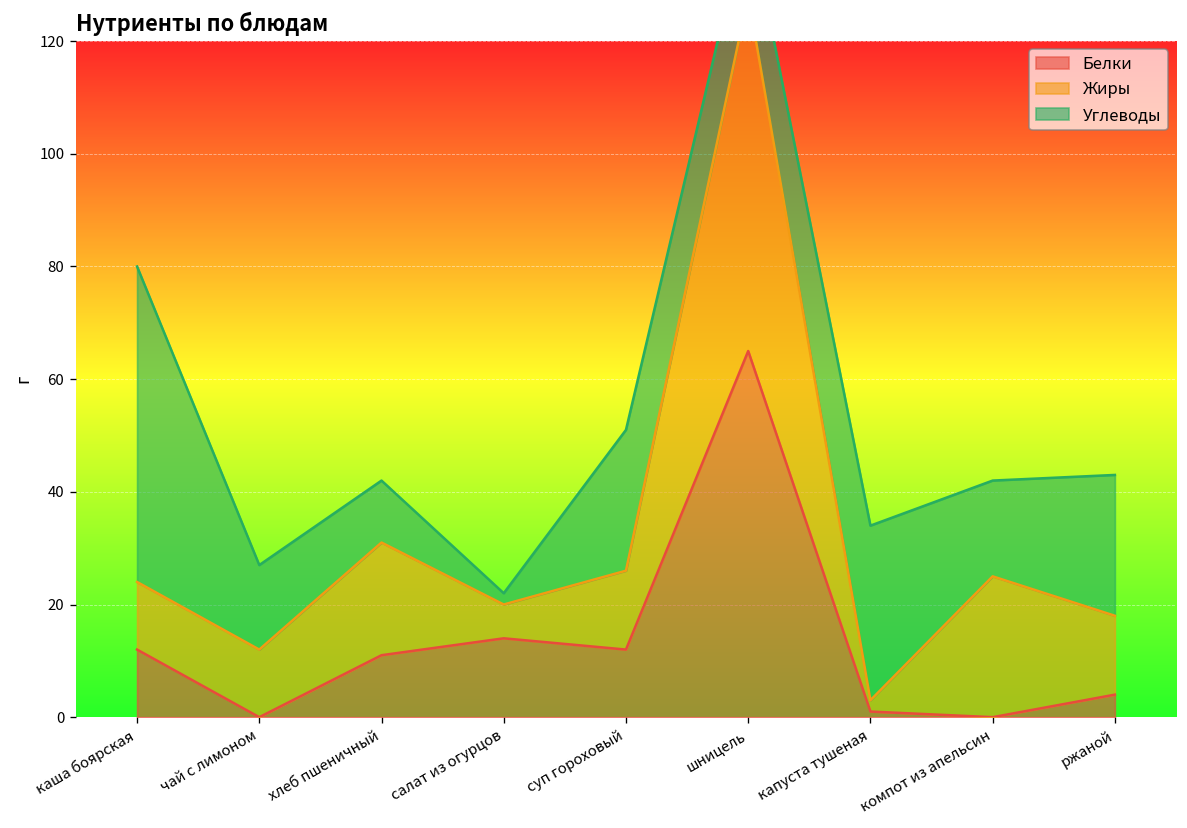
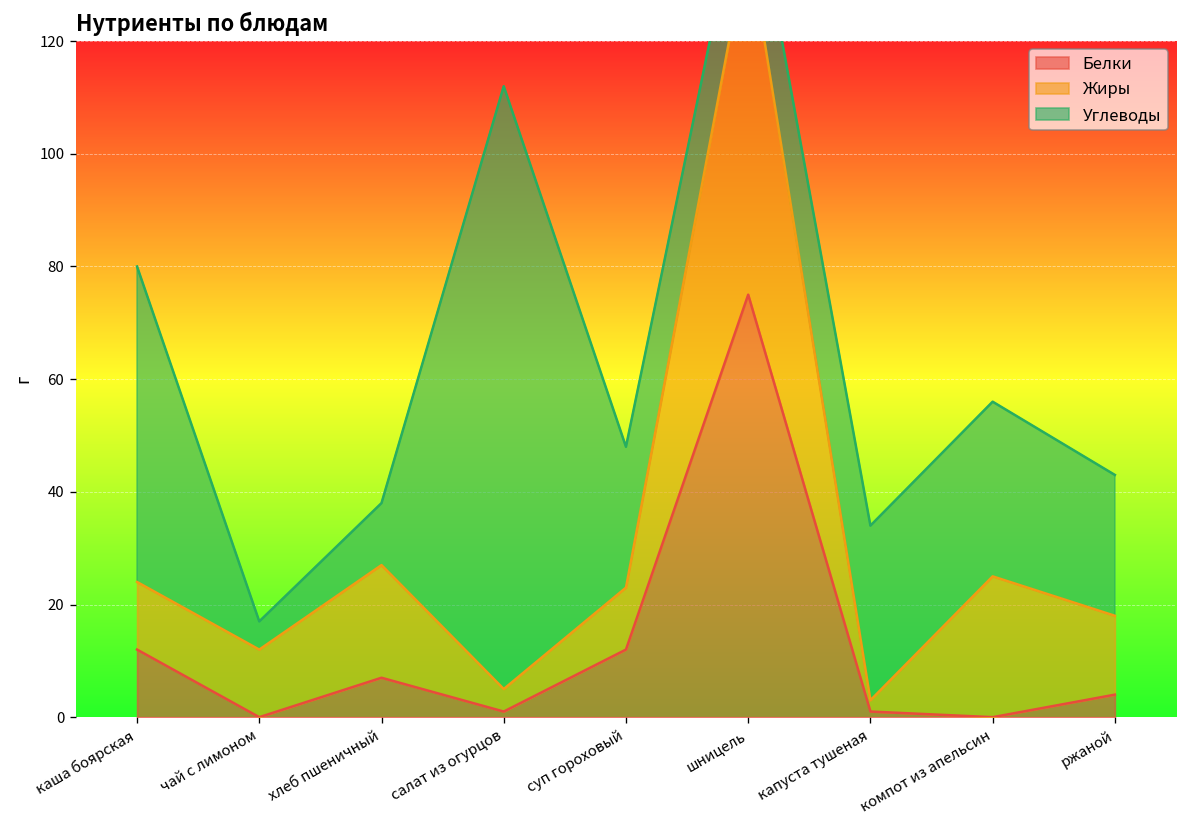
  {
    "Белки": {
      "каша боярская": 12,
      "чай с лимоном": 0,
-     "хлеб пшеничный": 11,
-     "салат из огурцов": 14,
+     "хлеб пшеничный": 7,
+     "салат из огурцов": 1,
      "суп гороховый": 12,
-     "шницель": 65,
+     "шницель": 75,
      "капуста тушеная": 1,
      "компот из апельсин": 0,
      "ржаной": 4
    },
    "Жиры": {
      "каша боярская": 12,
      "чай с лимоном": 12,
      "хлеб пшеничный": 20,
-     "салат из огурцов": 6,
-     "суп гороховый": 14,
+     "салат из огурцов": 4,
+     "суп гороховый": 11,
      "капуста тушеная": 2,
      "компот из апельсин": 25,
      "ржаной": 14
    },
    "Углеводы": {
      "каша боярская": 56,
-     "чай с лимоном": 15,
+     "чай с лимоном": 5,
      "хлеб пшеничный": 11,
-     "салат из огурцов": 2,
+     "салат из огурцов": 107,
      "суп гороховый": 25,
      "капуста тушеная": 31,
-     "компот из апельсин": 17,
+     "компот из апельсин": 31,
      "ржаной": 25
    }
  }
